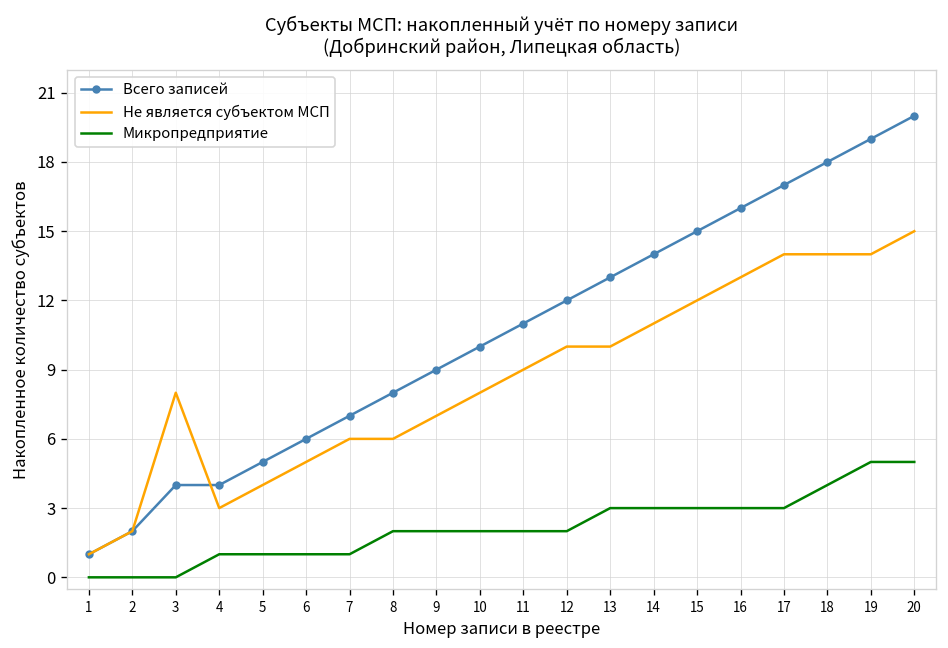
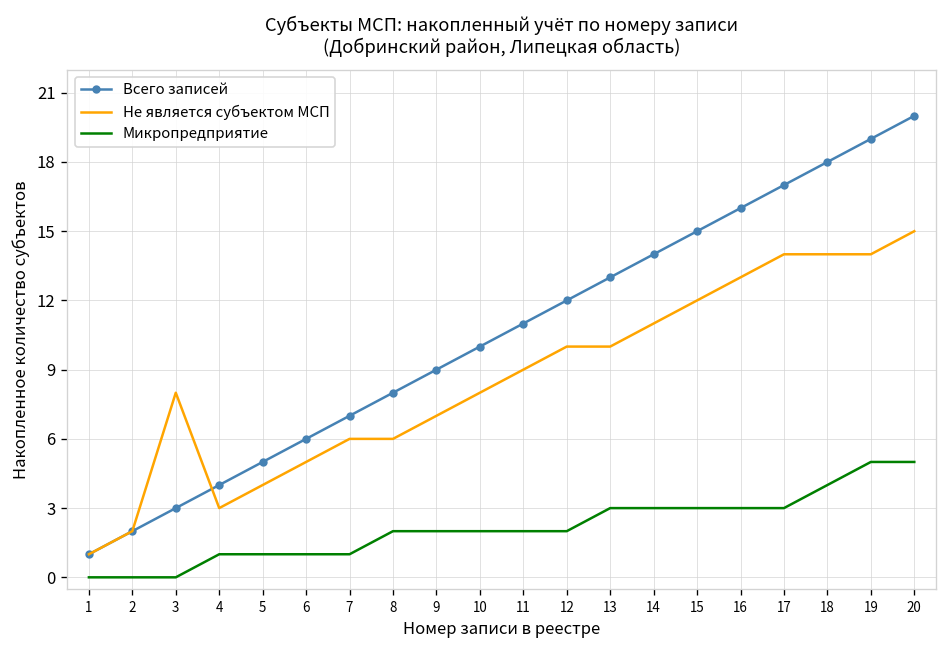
  {
    "Всего записей": {
-     "3": 4,
+     "3": 3,
      "4": 4,
      "5": 5,
      "6": 6,
      "7": 7,
      "8": 8,
      "9": 9,
      "10": 10,
      "11": 11,
      "12": 12,
      "13": 13,
      "14": 14,
      "15": 15,
      "16": 16,
      "17": 17,
      "18": 18,
      "19": 19,
      "20": 20
    },
    "Не является субъектом МСП": {
      "3": 8,
      "4": 3,
      "5": 4,
      "6": 5,
      "7": 6,
      "8": 6,
      "9": 7,
      "10": 8,
      "11": 9,
      "12": 10,
      "13": 10,
      "14": 11,
      "15": 12,
      "16": 13,
      "17": 14,
      "18": 14,
      "19": 14,
      "20": 15
    },
    "Микропредприятие": {
      "1": 0,
      "2": 0,
      "3": 0,
      "4": 1,
      "5": 1,
      "6": 1,
      "7": 1,
      "8": 2,
      "9": 2,
      "10": 2,
      "11": 2,
      "12": 2,
      "13": 3,
      "14": 3,
      "15": 3,
      "16": 3,
      "17": 3,
      "18": 4,
      "19": 5,
      "20": 5
    }
  }
